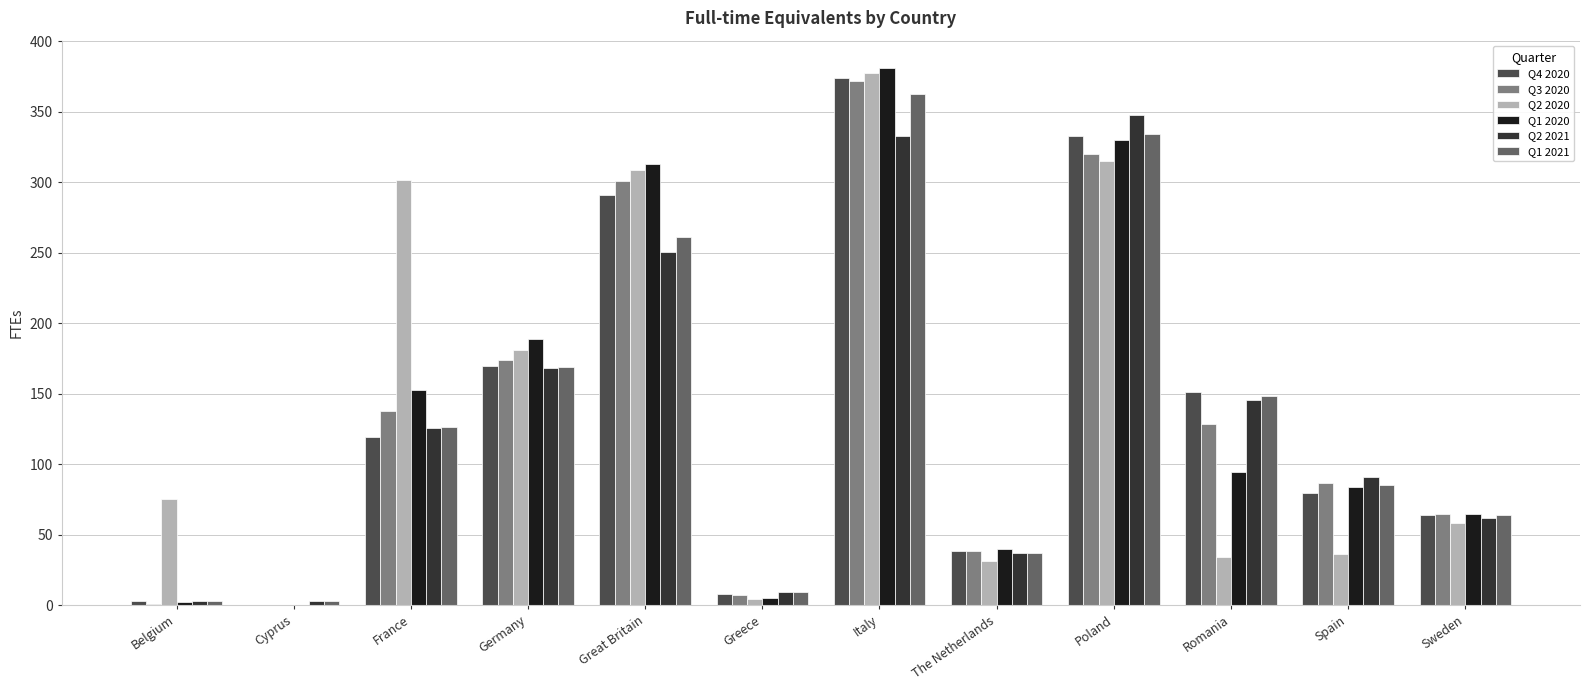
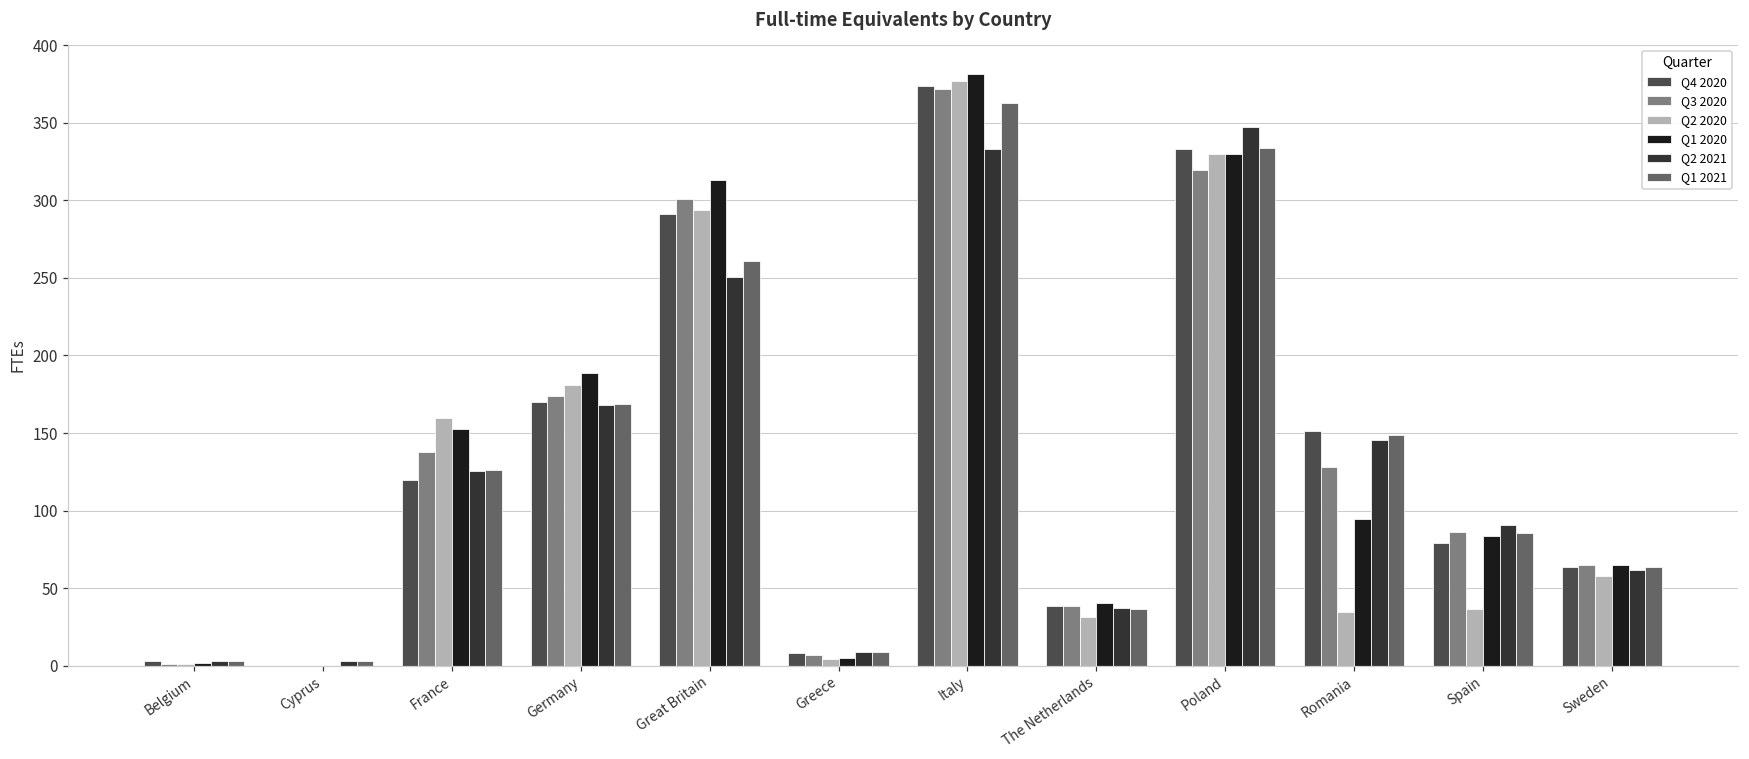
  {
    "Q2 2020": {
-     "Belgium": 75,
+     "Belgium": 1,
      "Cyprus": 0,
-     "France": 302,
+     "France": 160,
      "Germany": 181,
-     "Great Britain": 309,
+     "Great Britain": 294,
      "Greece": 4,
      "Italy": 377,
      "The Netherlands": 31,
-     "Poland": 315,
+     "Poland": 330,
      "Romania": 34,
      "Spain": 37,
      "Sweden": 58
    }
  }
